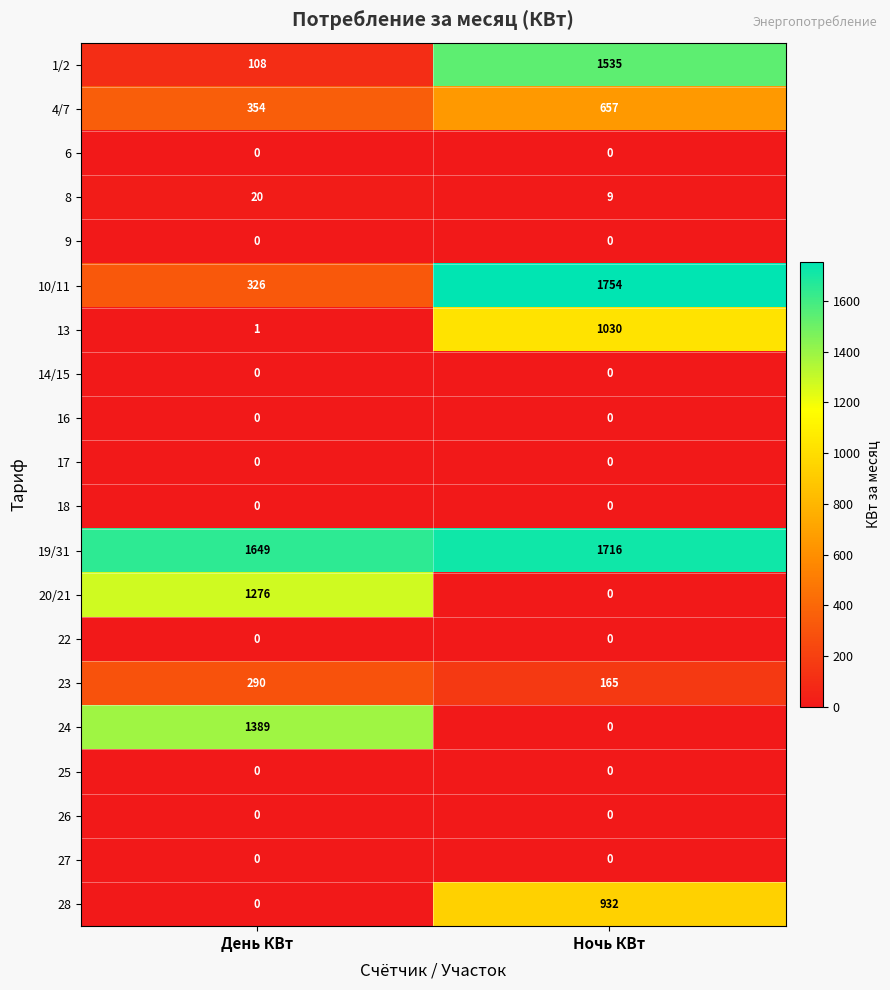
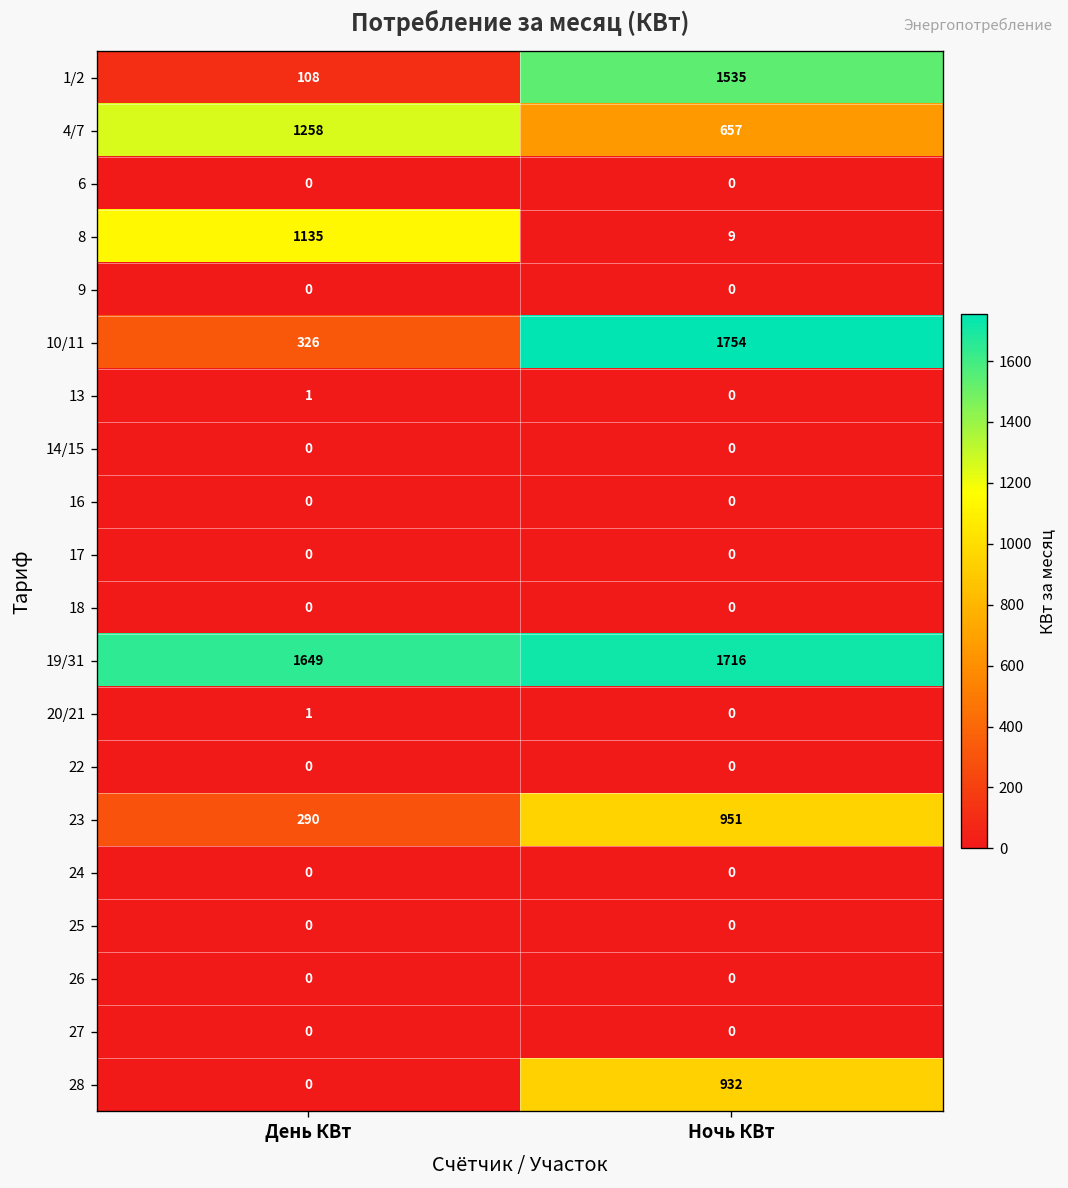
  {
    "1/2": {
      "День КВт": 108,
      "Ночь КВт": 1535
    },
    "4/7": {
-     "День КВт": 354,
+     "День КВт": 1258,
      "Ночь КВт": 657
    },
    "6": {
      "День КВт": 0,
      "Ночь КВт": 0
    },
    "8": {
-     "День КВт": 20,
+     "День КВт": 1135,
      "Ночь КВт": 9
    },
    "9": {
      "День КВт": 0,
      "Ночь КВт": 0
    },
    "10/11": {
      "День КВт": 326,
      "Ночь КВт": 1754
    },
    "13": {
      "День КВт": 1,
-     "Ночь КВт": 1030
+     "Ночь КВт": 0
    },
    "14/15": {
      "День КВт": 0,
      "Ночь КВт": 0
    },
    "16": {
      "День КВт": 0,
      "Ночь КВт": 0
    },
    "17": {
      "День КВт": 0,
      "Ночь КВт": 0
    },
    "18": {
      "День КВт": 0,
      "Ночь КВт": 0
    },
    "19/31": {
      "День КВт": 1649,
      "Ночь КВт": 1716
    },
    "20/21": {
-     "День КВт": 1276,
+     "День КВт": 1,
      "Ночь КВт": 0
    },
    "22": {
      "День КВт": 0,
      "Ночь КВт": 0
    },
    "23": {
      "День КВт": 290,
-     "Ночь КВт": 165
+     "Ночь КВт": 951
    },
    "24": {
-     "День КВт": 1389,
+     "День КВт": 0,
      "Ночь КВт": 0
    },
    "25": {
      "День КВт": 0,
      "Ночь КВт": 0
    },
    "26": {
      "День КВт": 0,
      "Ночь КВт": 0
    },
    "27": {
      "День КВт": 0,
      "Ночь КВт": 0
    },
    "28": {
      "День КВт": 0,
      "Ночь КВт": 932
    }
  }
